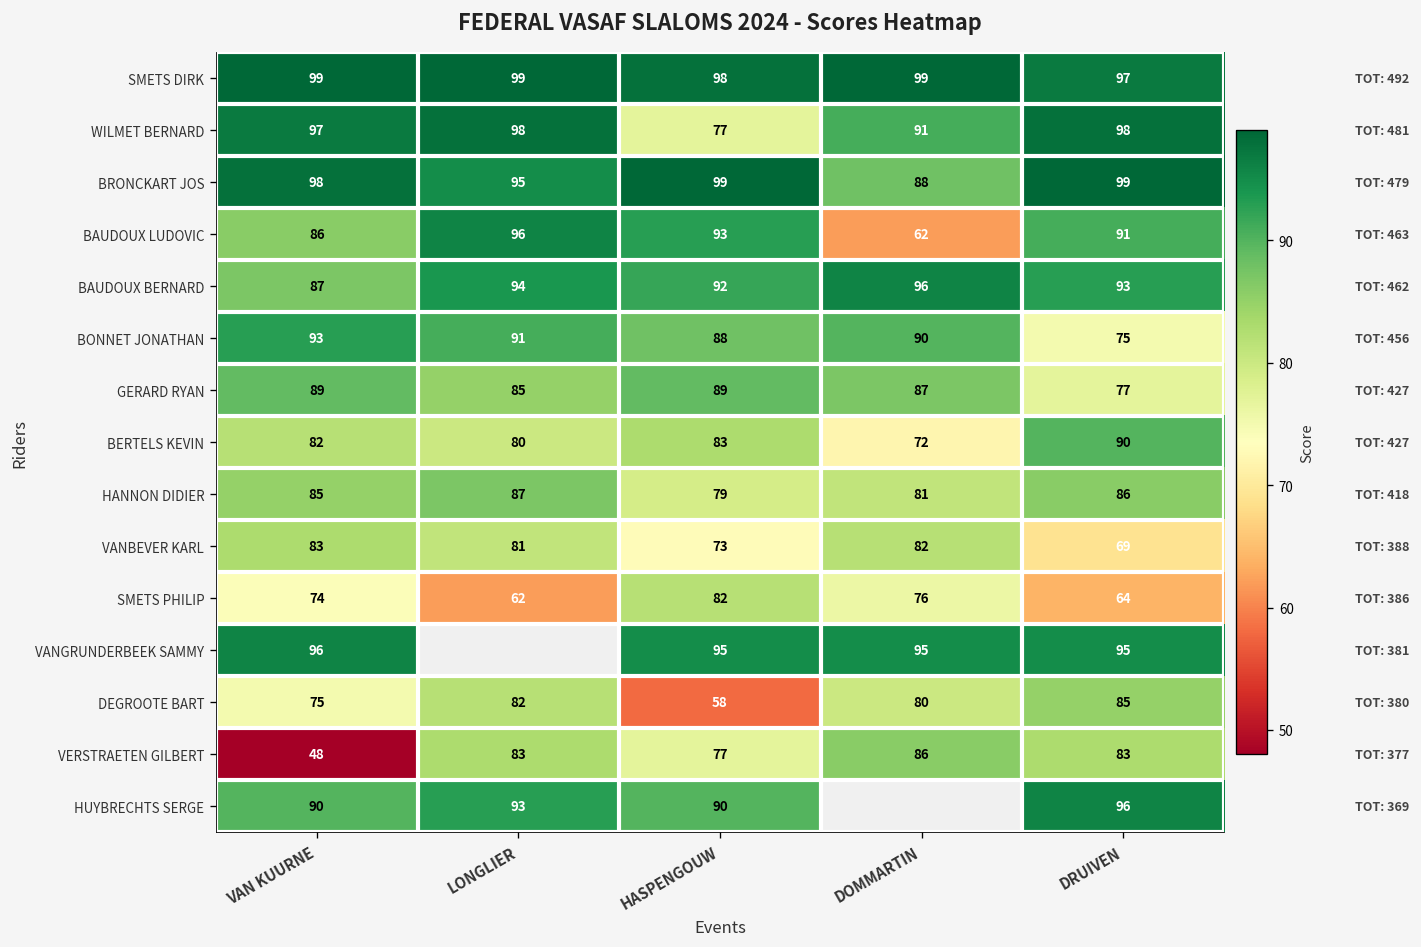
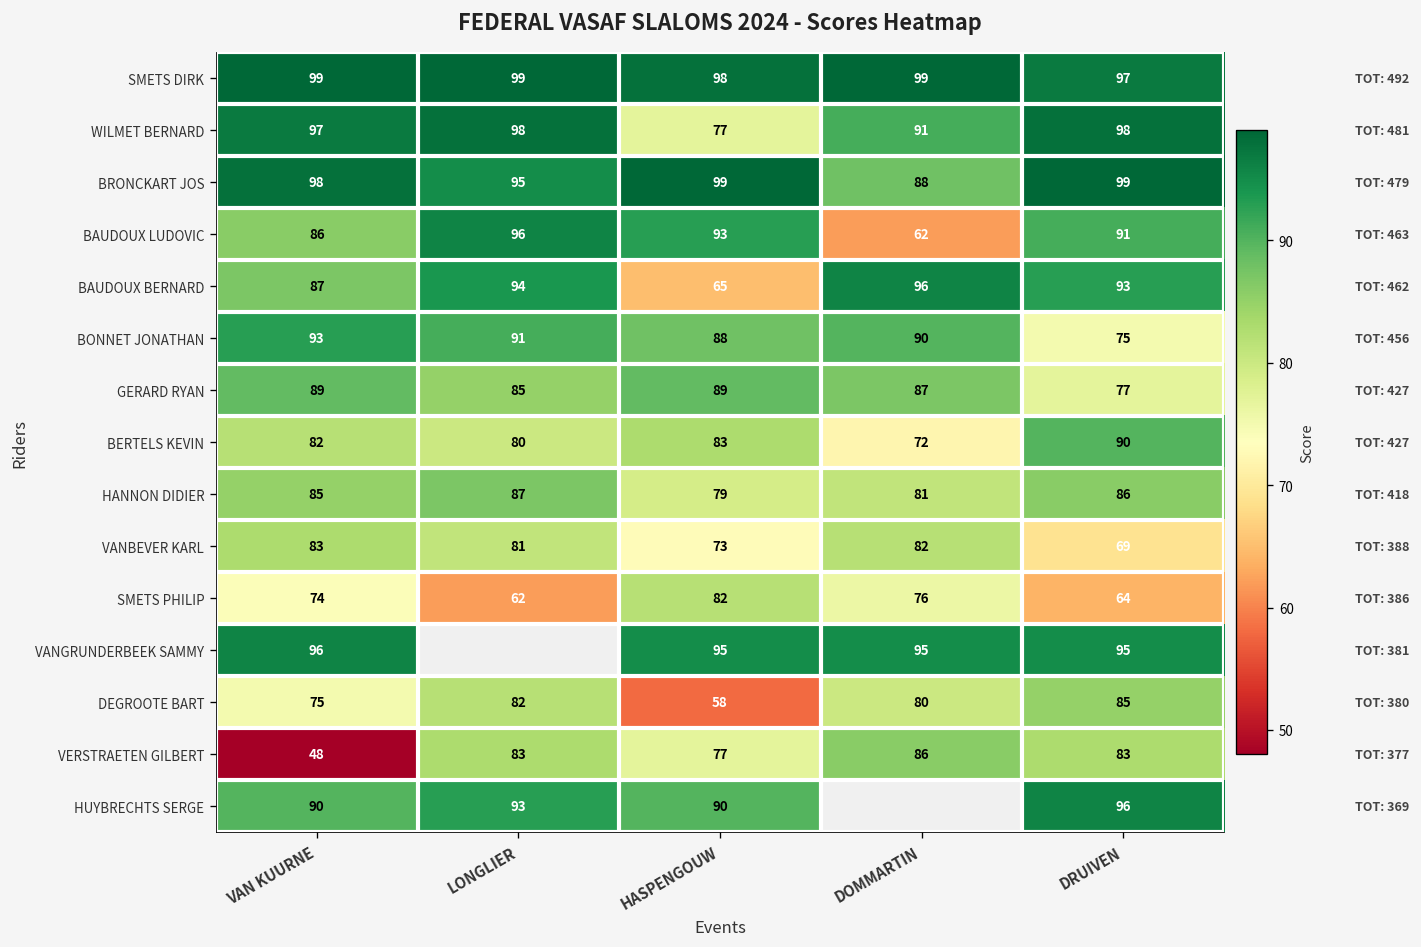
  {
    "SMETS DIRK": {
      "VAN KUURNE": 99,
      "LONGLIER": 99,
      "HASPENGOUW": 98,
      "DOMMARTIN": 99,
      "DRUIVEN": 97
    },
    "WILMET BERNARD": {
      "VAN KUURNE": 97,
      "LONGLIER": 98,
      "HASPENGOUW": 77,
      "DOMMARTIN": 91,
      "DRUIVEN": 98
    },
    "BRONCKART JOS": {
      "VAN KUURNE": 98,
      "LONGLIER": 95,
      "HASPENGOUW": 99,
      "DOMMARTIN": 88,
      "DRUIVEN": 99
    },
    "BAUDOUX LUDOVIC": {
      "VAN KUURNE": 86,
      "LONGLIER": 96,
      "HASPENGOUW": 93,
      "DOMMARTIN": 62,
      "DRUIVEN": 91
    },
    "BAUDOUX BERNARD": {
      "VAN KUURNE": 87,
      "LONGLIER": 94,
-     "HASPENGOUW": 92,
+     "HASPENGOUW": 65,
      "DOMMARTIN": 96,
      "DRUIVEN": 93
    },
    "BONNET JONATHAN": {
      "VAN KUURNE": 93,
      "LONGLIER": 91,
      "HASPENGOUW": 88,
      "DOMMARTIN": 90,
      "DRUIVEN": 75
    },
    "GERARD RYAN": {
      "VAN KUURNE": 89,
      "LONGLIER": 85,
      "HASPENGOUW": 89,
      "DOMMARTIN": 87,
      "DRUIVEN": 77
    },
    "BERTELS KEVIN": {
      "VAN KUURNE": 82,
      "LONGLIER": 80,
      "HASPENGOUW": 83,
      "DOMMARTIN": 72,
      "DRUIVEN": 90
    },
    "HANNON DIDIER": {
      "VAN KUURNE": 85,
      "LONGLIER": 87,
      "HASPENGOUW": 79,
      "DOMMARTIN": 81,
      "DRUIVEN": 86
    },
    "VANBEVER KARL": {
      "VAN KUURNE": 83,
      "LONGLIER": 81,
      "HASPENGOUW": 73,
      "DOMMARTIN": 82,
      "DRUIVEN": 69
    },
    "SMETS PHILIP": {
      "VAN KUURNE": 74,
      "LONGLIER": 62,
      "HASPENGOUW": 82,
      "DOMMARTIN": 76,
      "DRUIVEN": 64
    },
    "VANGRUNDERBEEK SAMMY": {
      "VAN KUURNE": 96,
      "HASPENGOUW": 95,
      "DOMMARTIN": 95,
      "DRUIVEN": 95
    },
    "DEGROOTE BART": {
      "VAN KUURNE": 75,
      "LONGLIER": 82,
      "HASPENGOUW": 58,
      "DOMMARTIN": 80,
      "DRUIVEN": 85
    },
    "VERSTRAETEN GILBERT": {
      "VAN KUURNE": 48,
      "LONGLIER": 83,
      "HASPENGOUW": 77,
      "DOMMARTIN": 86,
      "DRUIVEN": 83
    },
    "HUYBRECHTS SERGE": {
      "VAN KUURNE": 90,
      "LONGLIER": 93,
      "HASPENGOUW": 90,
      "DRUIVEN": 96
    }
  }
